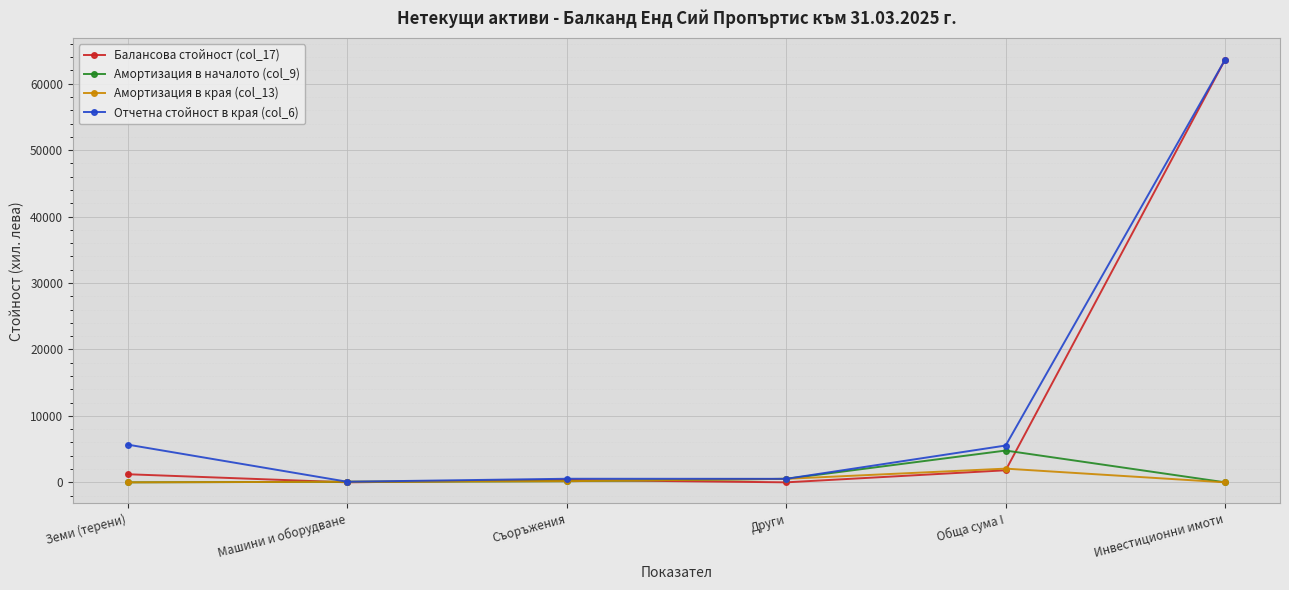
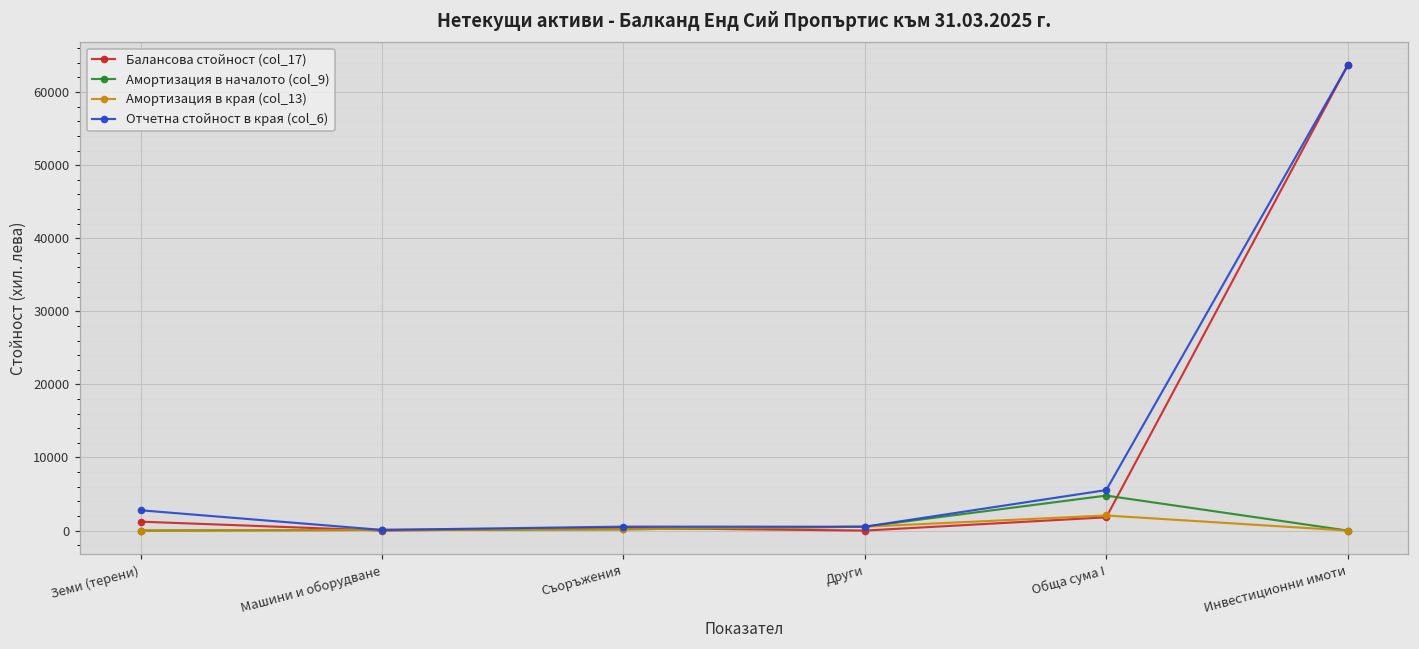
  {
    "Балансова стойност (col_17)": {
      "Земи (терени)": 1000,
      "Други": 0
    },
    "Амортизация в началото (col_9)": {
      "Обща сума I": 5000
    },
    "Отчетна стойност в края (col_6)": {
-     "Земи (терени)": 6000,
+     "Земи (терени)": 3000,
      "Обща сума I": 6000
    }
  }
